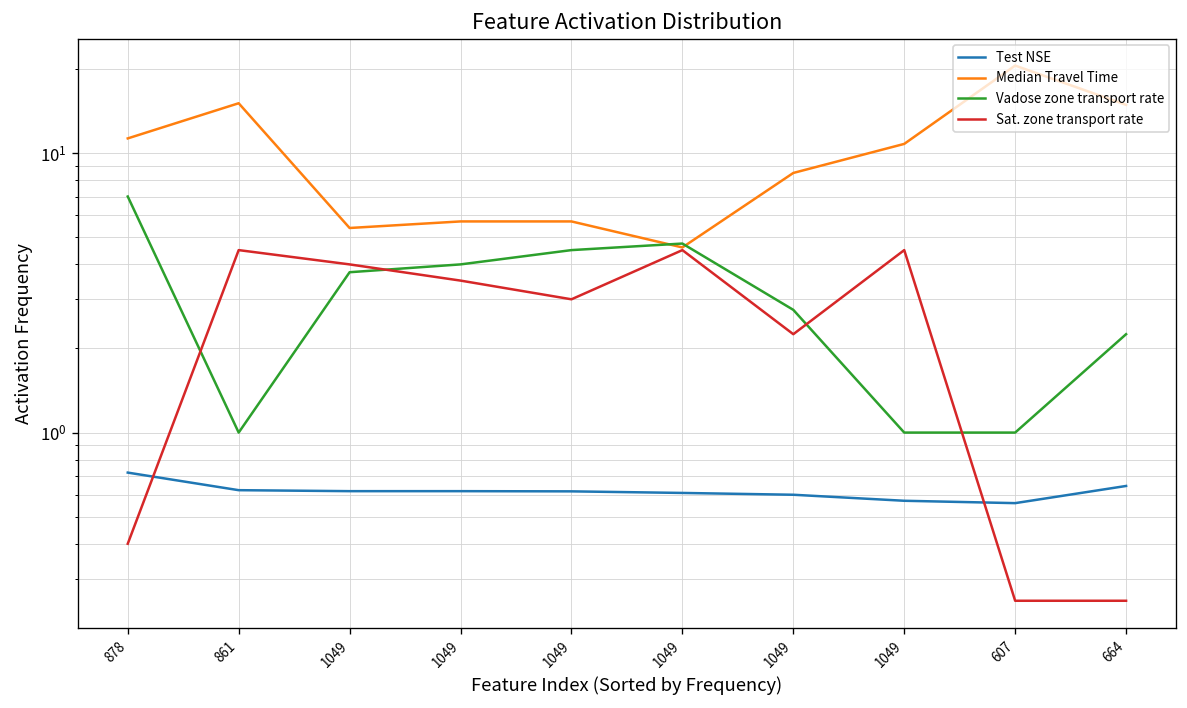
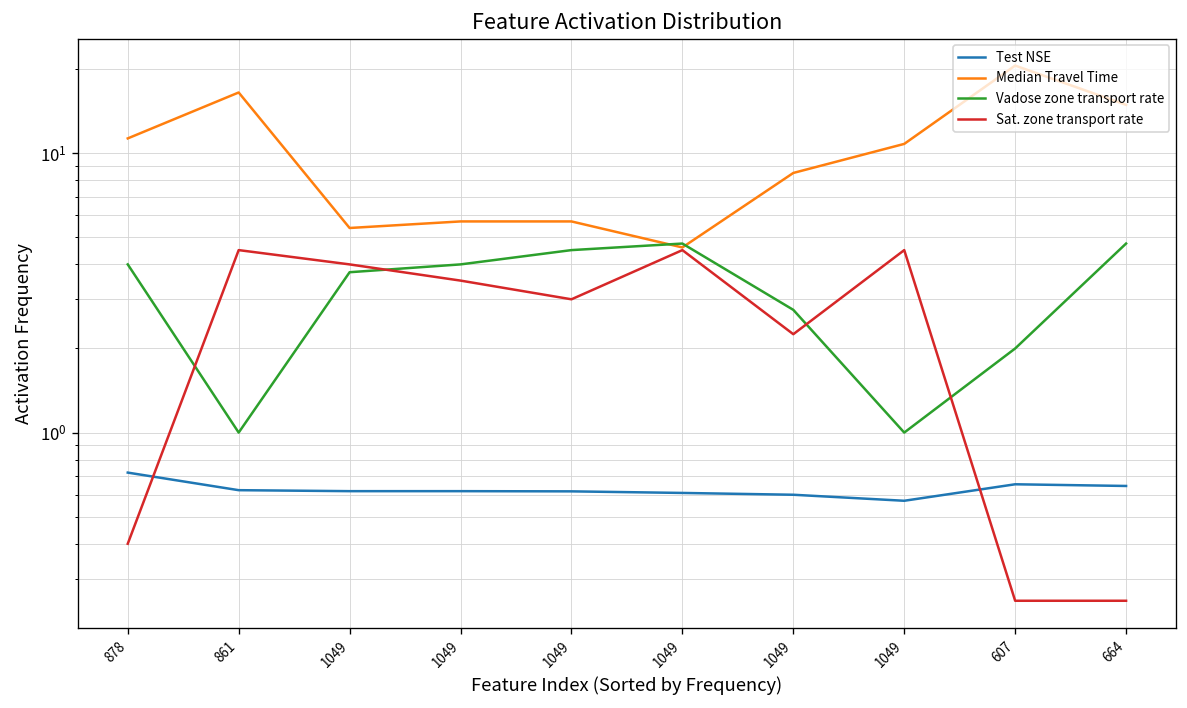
  {
    "Test NSE": {
      "878": 0.72,
      "861": 0.62,
-     "607": 0.56,
+     "607": 0.65,
      "664": 0.64
    },
    "Median Travel Time": {
      "878": 11,
-     "861": 15
+     "861": 17
    },
    "Vadose zone transport rate": {
-     "878": 7,
+     "878": 4,
      "861": 1.0,
-     "607": 1,
-     "664": 2.3
+     "607": 2,
+     "664": 4.8
    },
    "Sat. zone transport rate": {
      "878": 0.40,
      "861": 4.5,
      "607": 0.25,
      "664": 0.25
    }
  }
